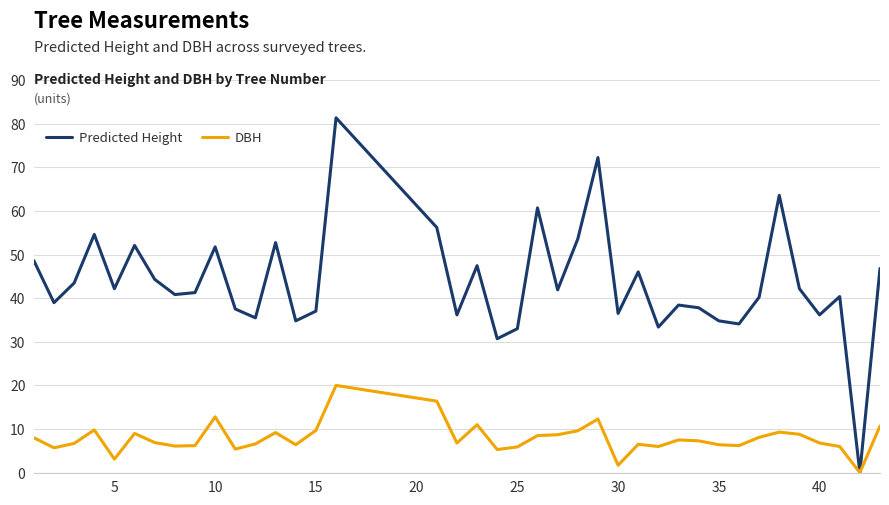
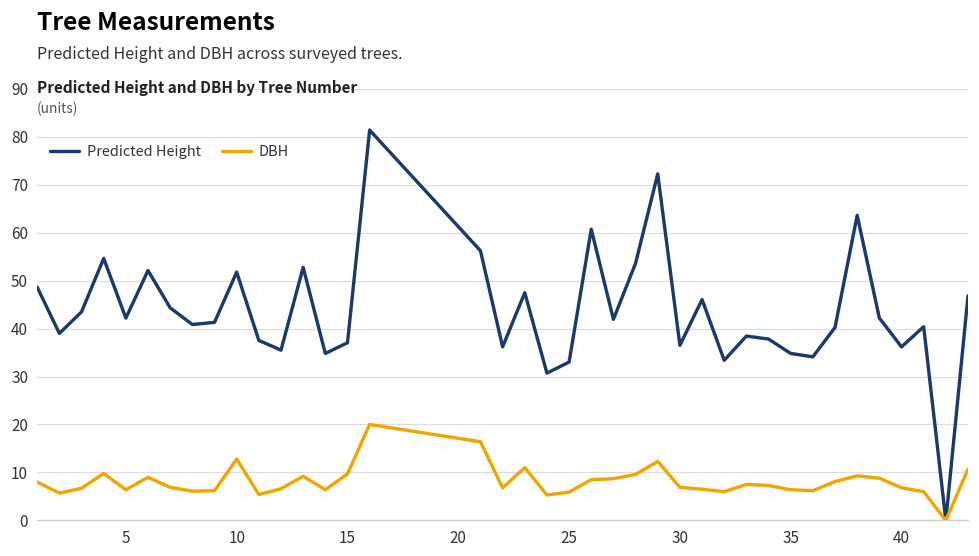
  {
    "Predicted Height": {
      "5": 42,
      "10": 52,
      "15": 37,
      "25": 33,
      "30": 37,
      "35": 35,
      "40": 36
    },
    "DBH": {
-     "5": 3,
+     "5": 6,
      "10": 13,
      "15": 10,
      "25": 6,
-     "30": 2,
+     "30": 7,
      "35": 6,
      "40": 7
    }
  }
